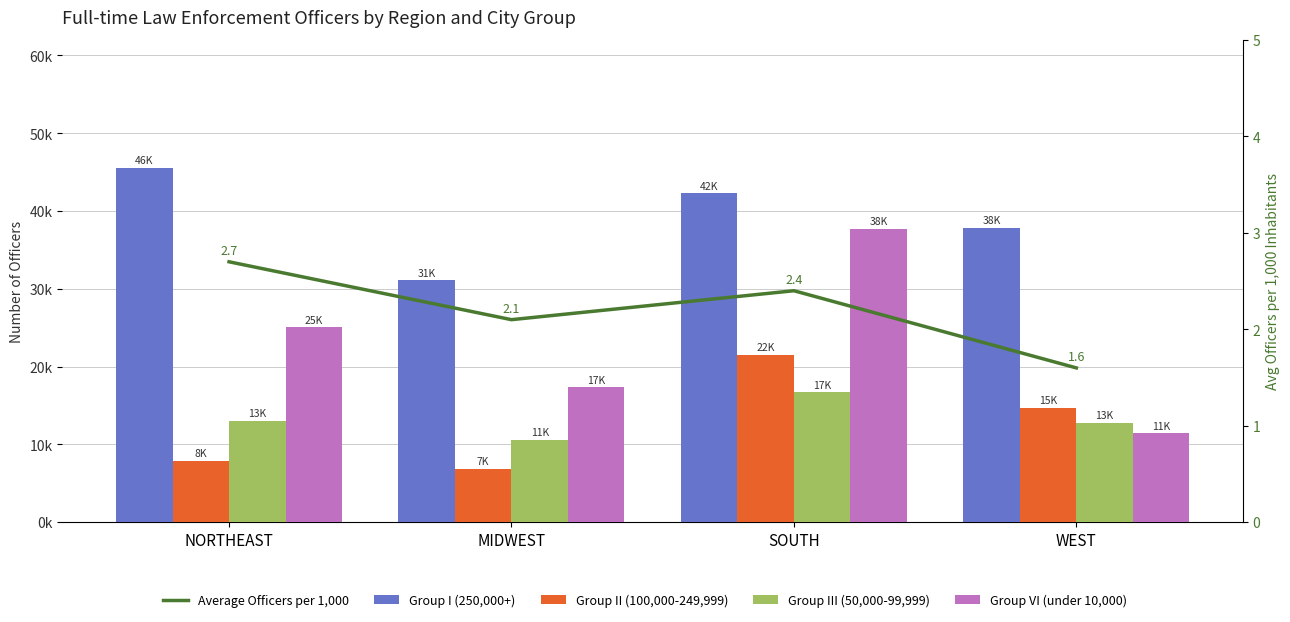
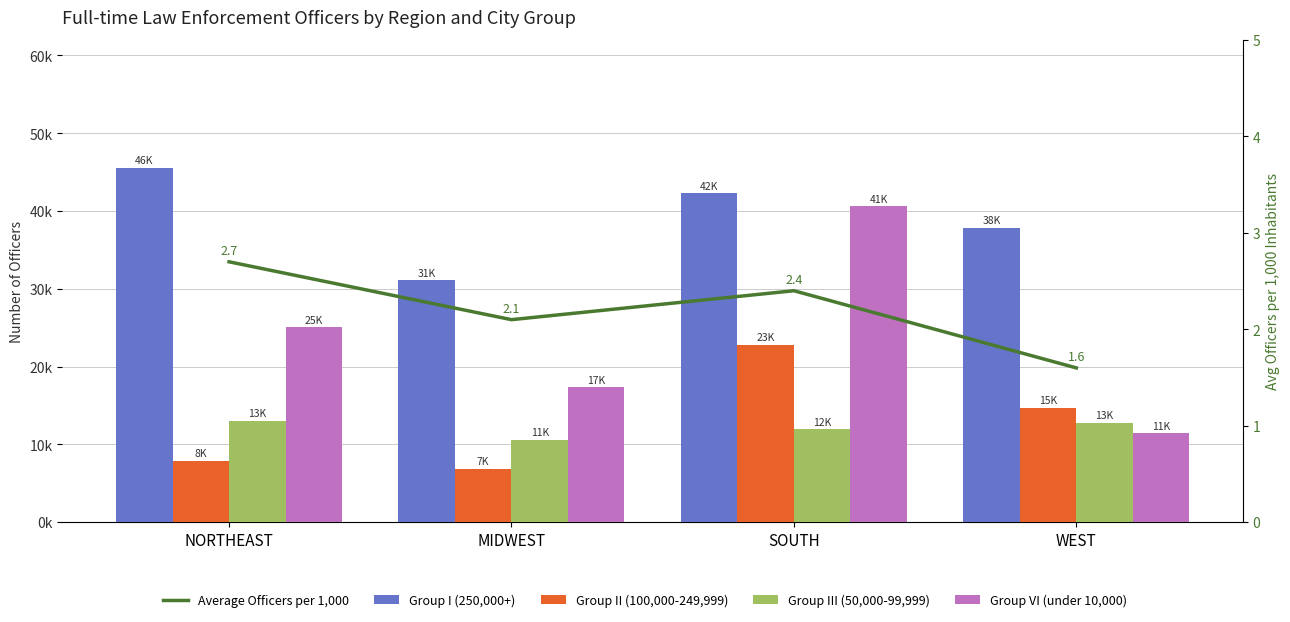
  {
    "Group I (250,000+)": {
      "NORTHEAST": "46K",
      "MIDWEST": "31K",
      "SOUTH": "42K",
      "WEST": "38K"
    },
    "Group II (100,000-249,999)": {
      "NORTHEAST": "8K",
      "MIDWEST": "7K",
-     "SOUTH": "22K",
+     "SOUTH": "23K",
      "WEST": "15K"
    },
    "Group III (50,000-99,999)": {
      "NORTHEAST": "13K",
      "MIDWEST": "11K",
-     "SOUTH": "17K",
+     "SOUTH": "12K",
      "WEST": "13K"
    },
    "Group VI (under 10,000)": {
      "NORTHEAST": "25K",
      "MIDWEST": "17K",
-     "SOUTH": "38K",
+     "SOUTH": "41K",
      "WEST": "11K"
    },
    "Average Officers per 1,000": {
      "NORTHEAST": "2.7",
      "MIDWEST": "2.1",
      "SOUTH": "2.4",
      "WEST": "1.6"
    }
  }
